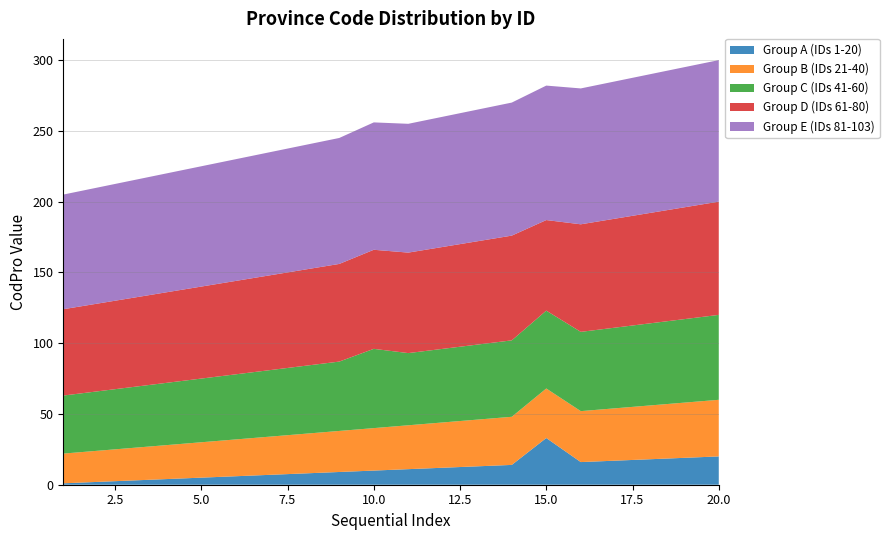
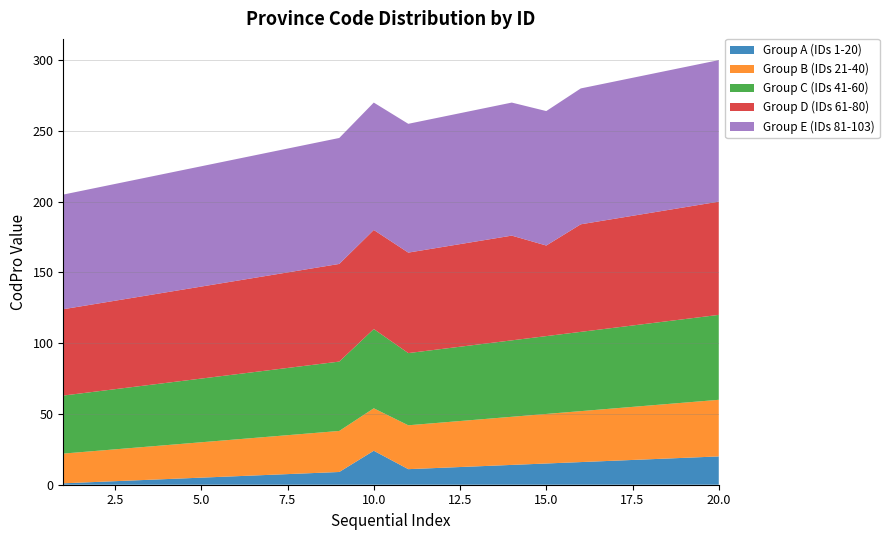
  {
    "Group A (IDs 1-20)": {
      "5.0": 5,
-     "10.0": 10,
-     "15.0": 33,
+     "10.0": 24,
+     "15.0": 15,
      "20.0": 20
    },
    "Group C (IDs 41-60)": {
      "5.0": 45,
      "10.0": 56,
      "15.0": 55,
      "20.0": 60
    },
    "Group D (IDs 61-80)": {
      "5.0": 65,
      "10.0": 70,
      "15.0": 64,
      "20.0": 80
    },
    "Group E (IDs 81-103)": {
      "5.0": 85,
      "10.0": 90,
      "15.0": 95,
      "20.0": 100
    }
  }
